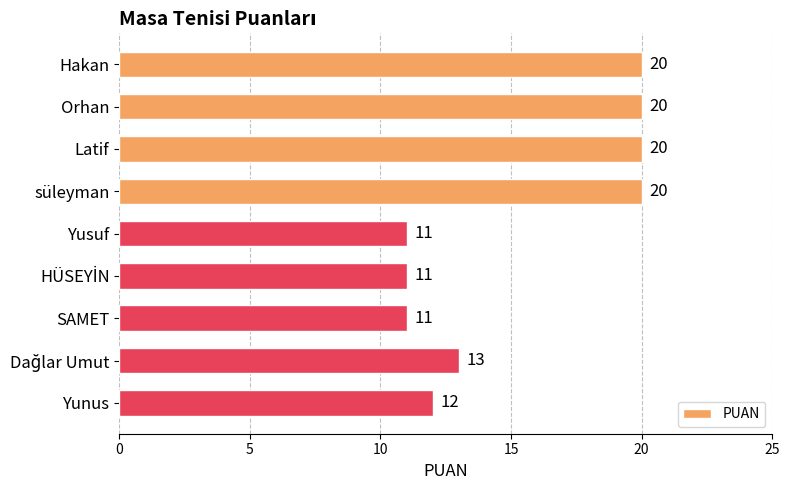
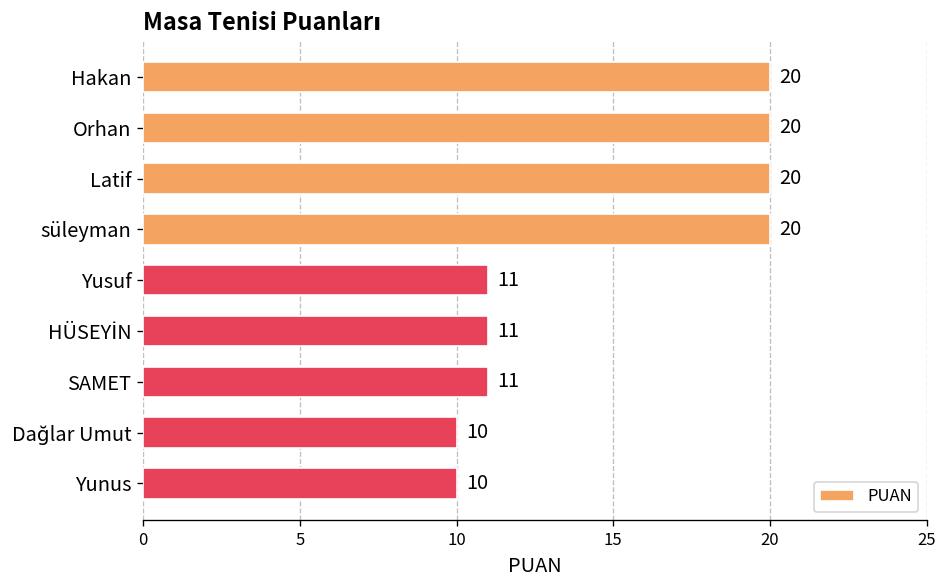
  {
    "Hakan": 20,
    "Orhan": 20,
    "Latif": 20,
    "süleyman": 20,
    "Yusuf": 11,
    "HÜSEYİN": 11,
    "SAMET": 11,
-   "Dağlar Umut": 13,
-   "Yunus": 12
+   "Dağlar Umut": 10,
+   "Yunus": 10
  }
